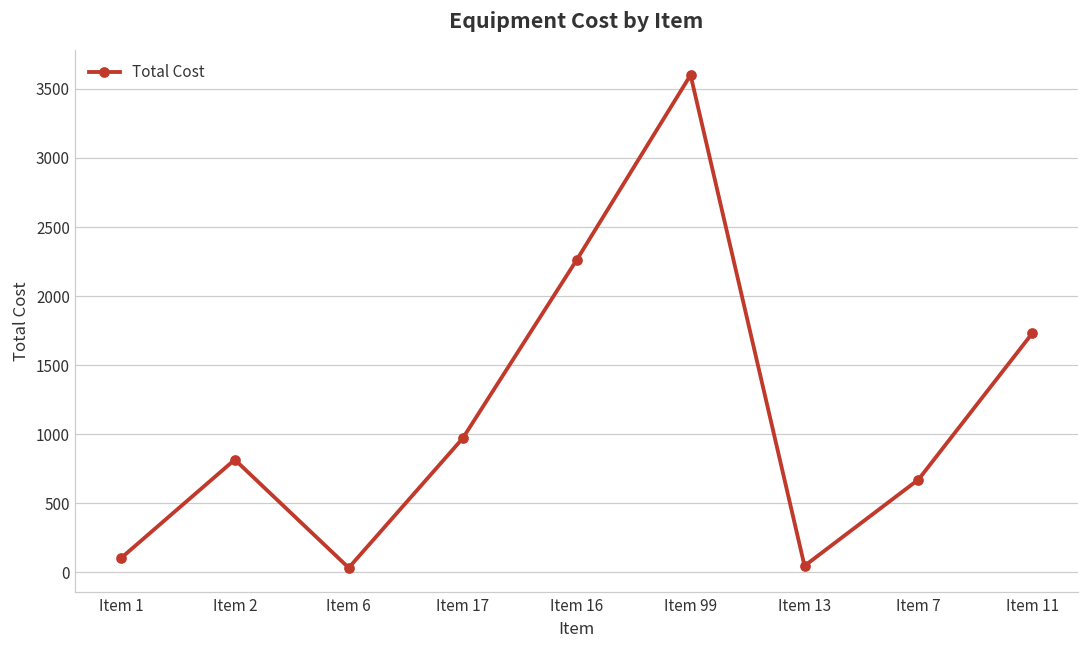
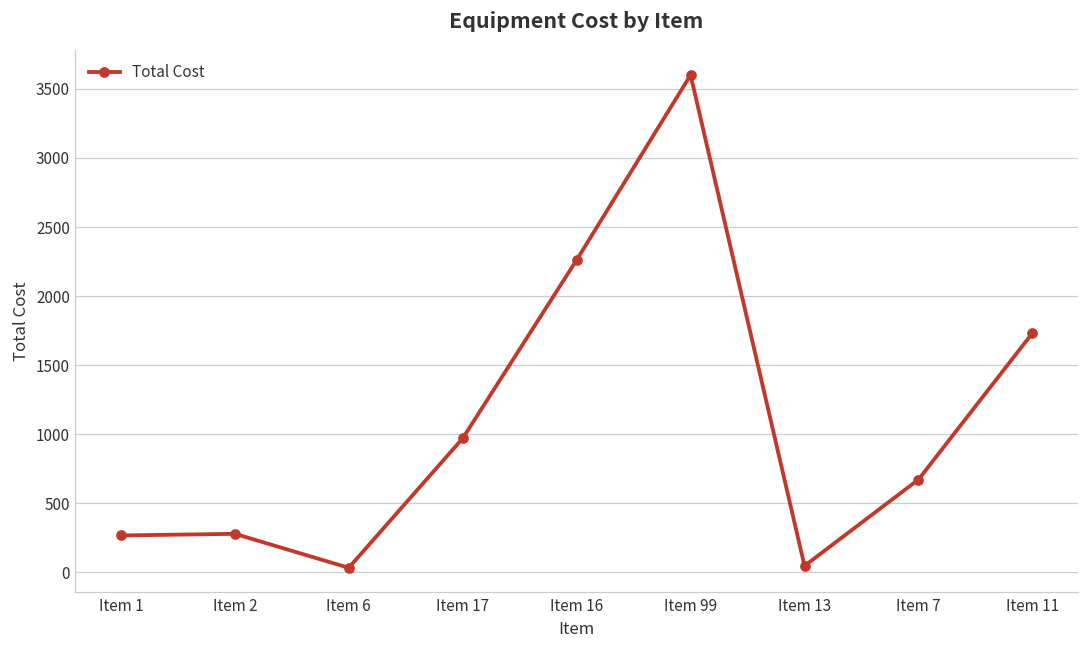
  {
-   "Item 1": 100,
-   "Item 2": 820,
+   "Item 1": 270,
+   "Item 2": 280,
    "Item 6": 30,
    "Item 17": 970,
    "Item 16": 2260,
    "Item 99": 3600,
    "Item 13": 50,
    "Item 7": 670,
    "Item 11": 1730
  }
